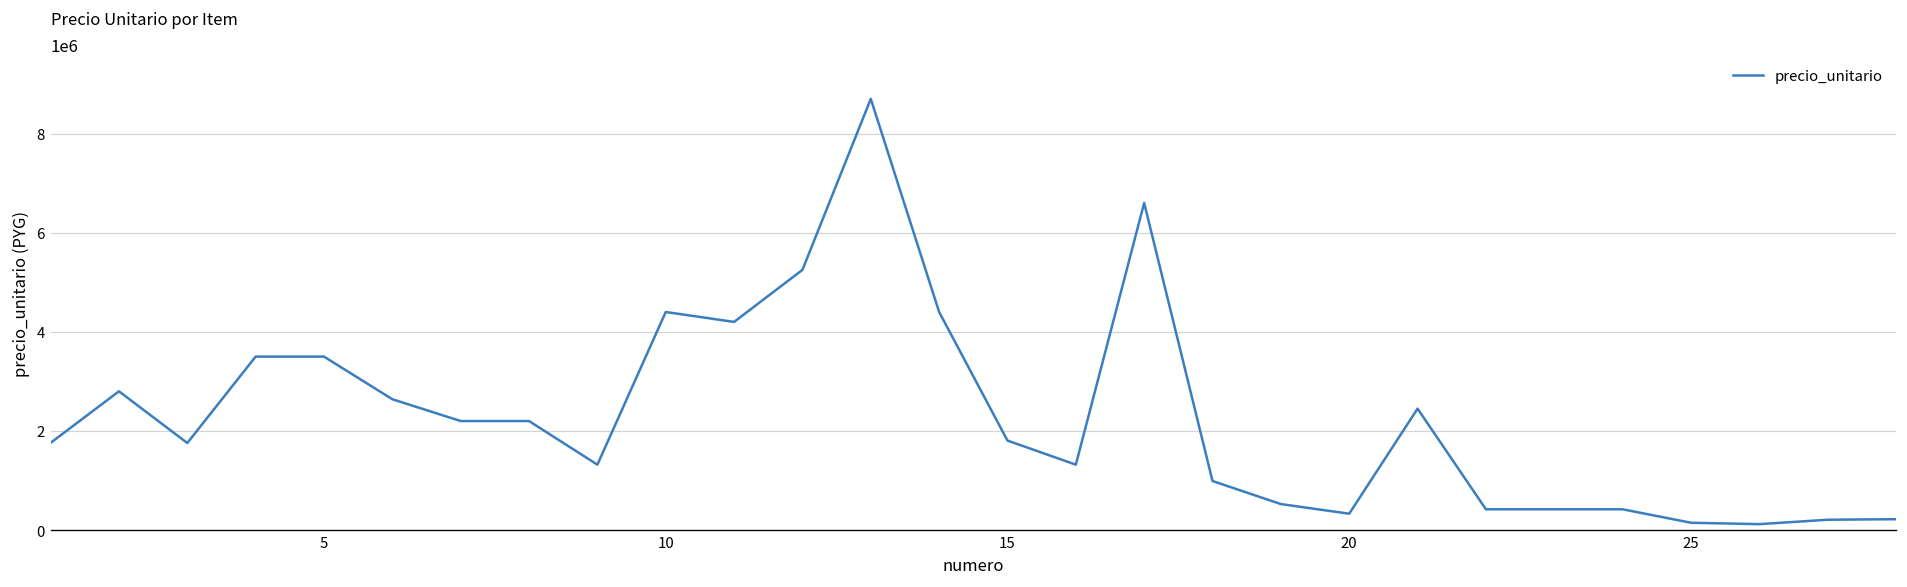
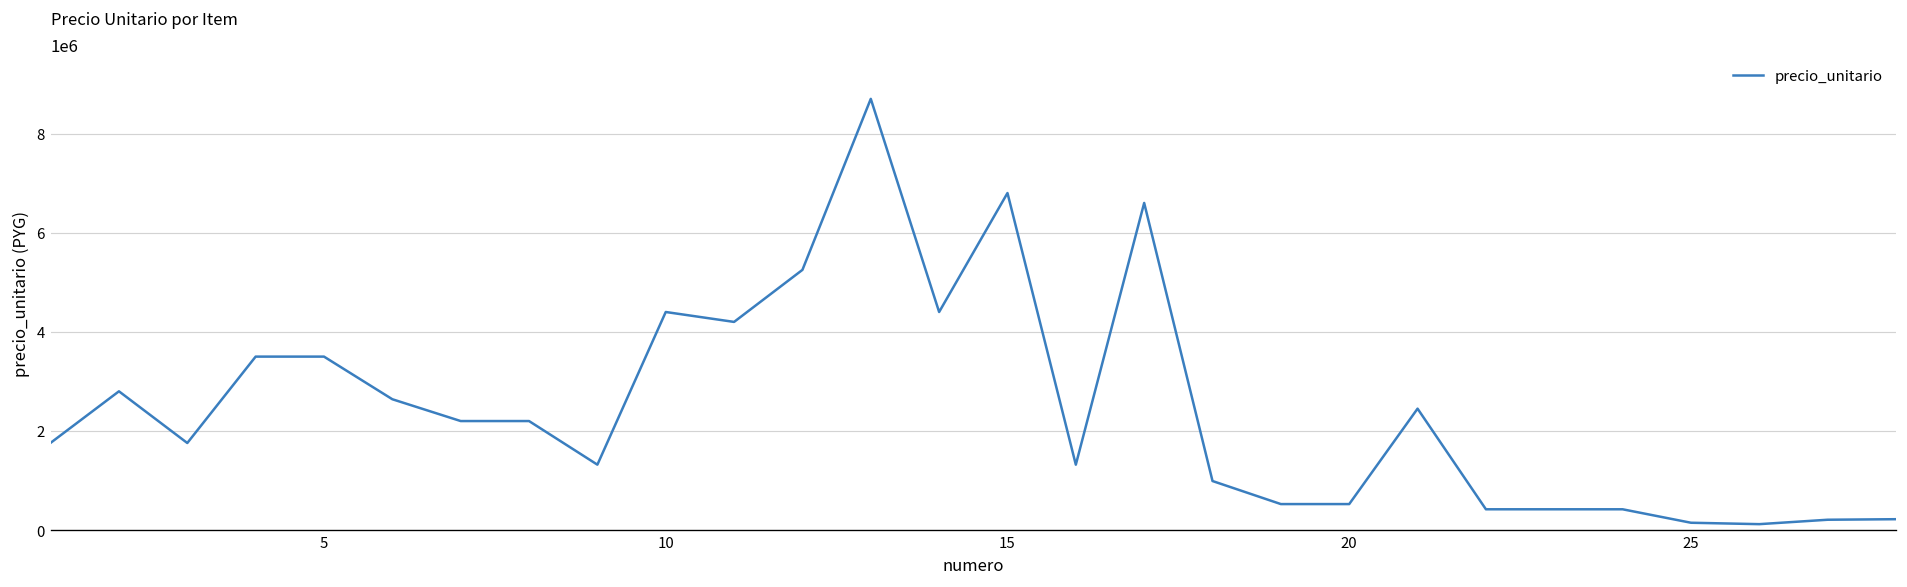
  {
    "5": 3500000,
    "10": 4400000,
-   "15": 1800000,
-   "20": 300000,
+   "15": 6800000,
+   "20": 500000,
    "25": 100000
  }
